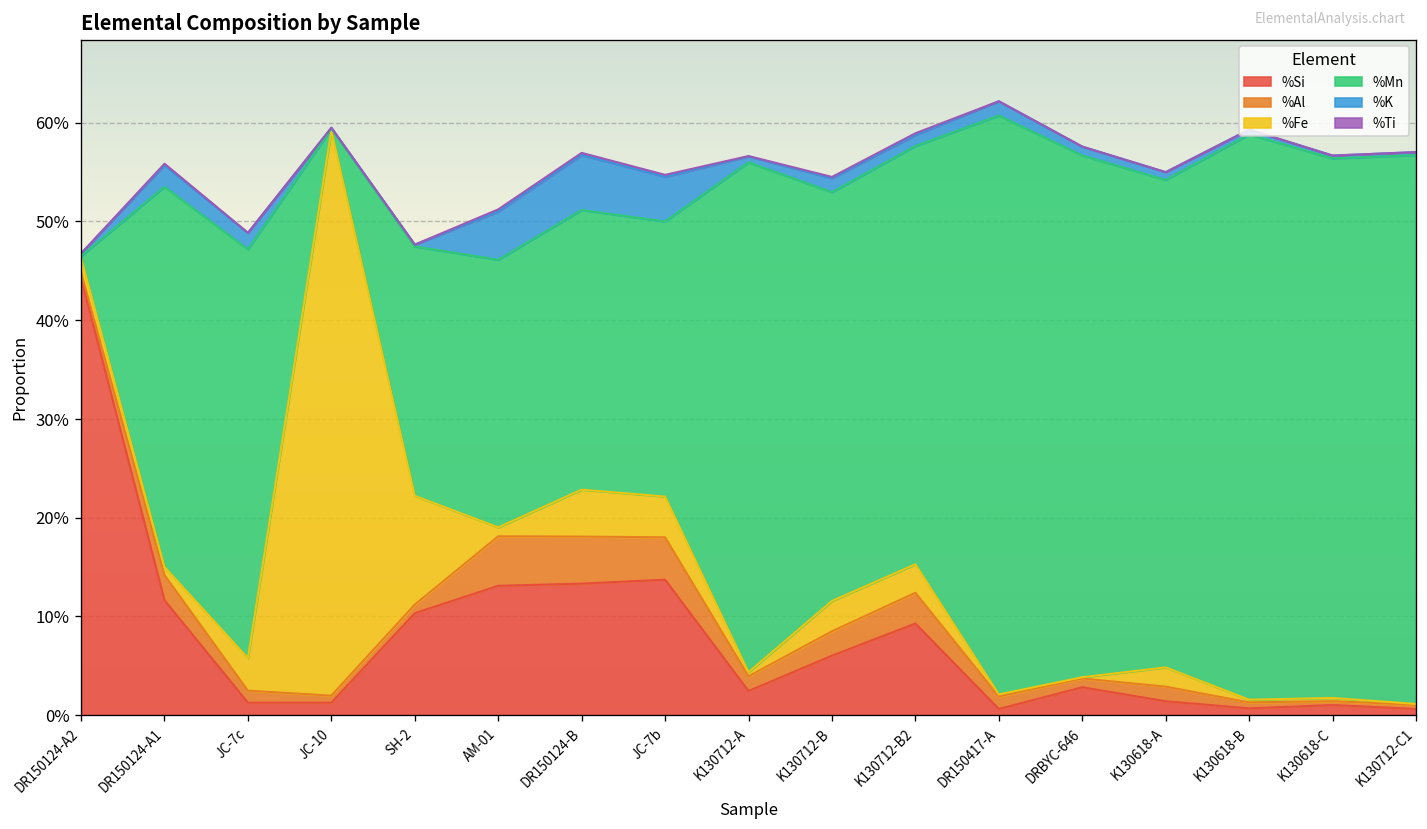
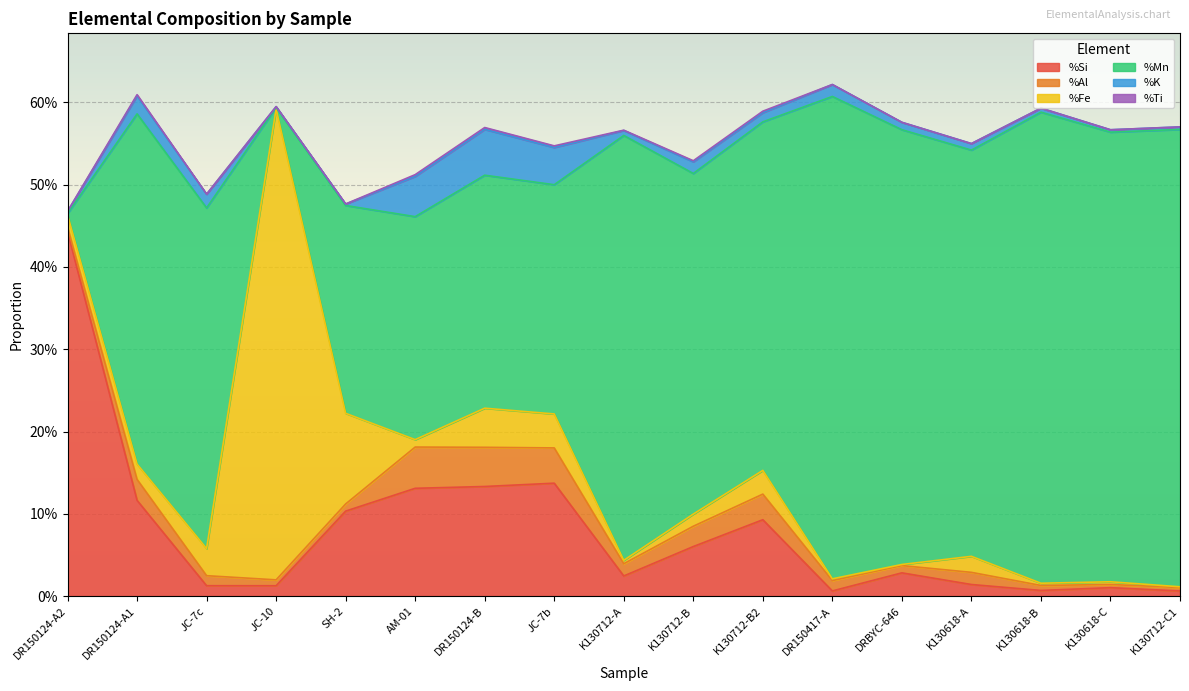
  {
    "%Fe": {
-     "DR150124-A1": "1%",
+     "DR150124-A1": "2%",
      "JC-7c": "3%",
      "SH-2": "11%",
      "AM-01": "1%",
      "DR150124-B": "5%",
      "JC-7b": "4%",
      "K130712-A": "0%",
-     "K130712-B": "3%",
+     "K130712-B": "1%",
      "K130712-B2": "3%",
      "K130618-A": "2%",
      "K130618-C": "0%"
    },
    "%Mn": {
-     "DR150124-A1": "38%",
+     "DR150124-A1": "43%",
      "JC-7c": "41%",
      "AM-01": "27%",
      "DR150124-B": "28%",
      "JC-7b": "28%",
      "K130712-A": "52%",
      "K130712-B": "41%",
      "K130712-B2": "42%",
      "DR150417-A": "59%",
      "DRBYC-646": "53%",
      "K130618-A": "49%",
      "K130618-B": "57%"
    }
  }
